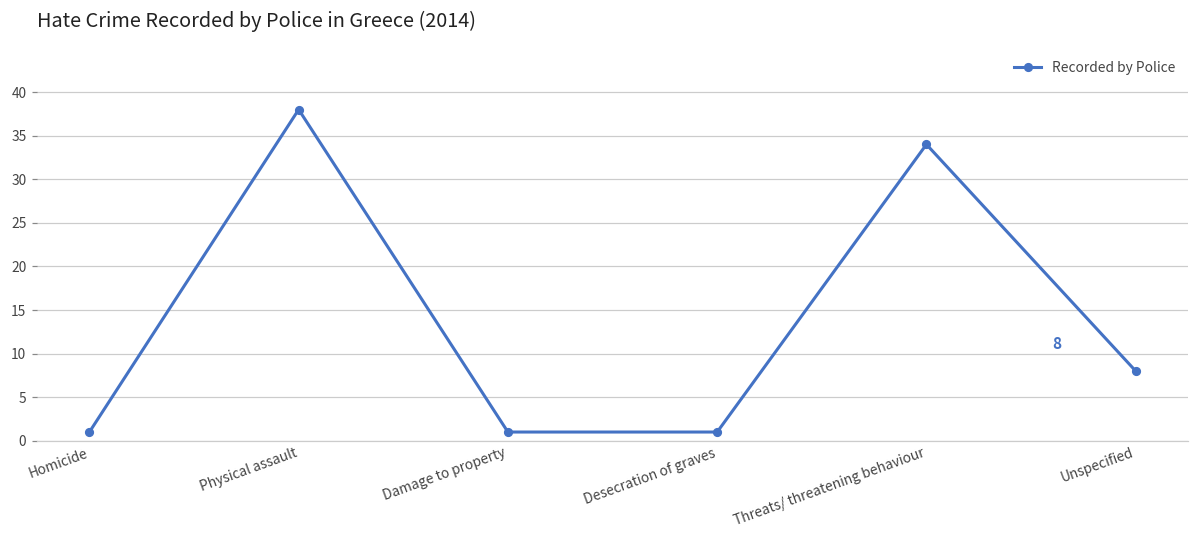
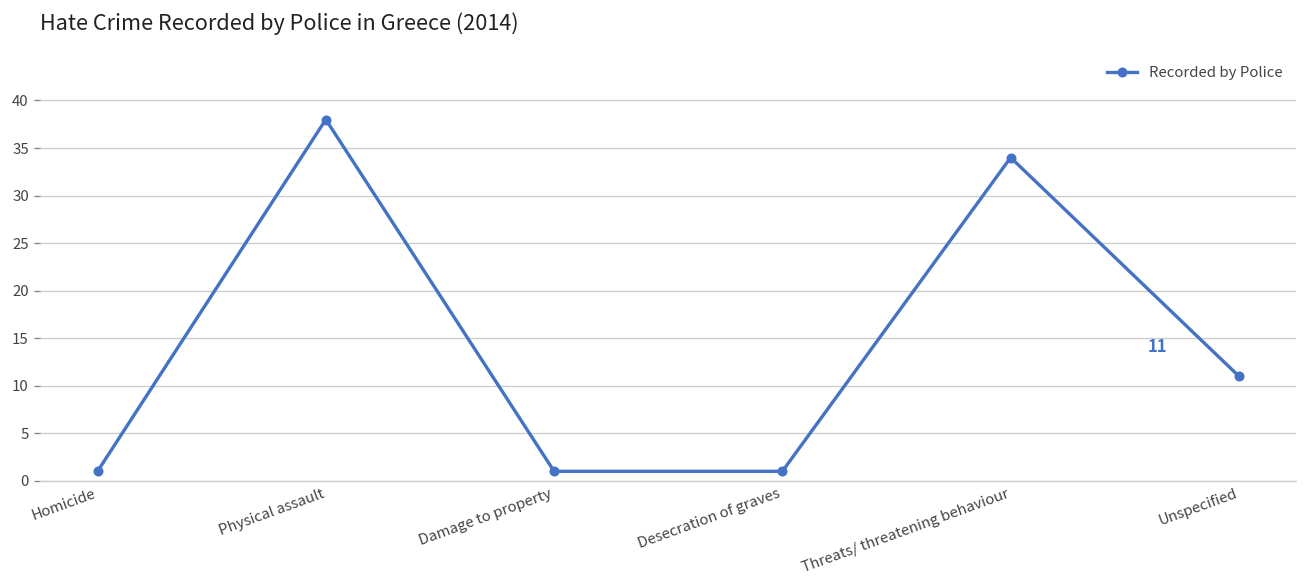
  {
-   "Unspecified": 8
+   "Unspecified": 11
  }
